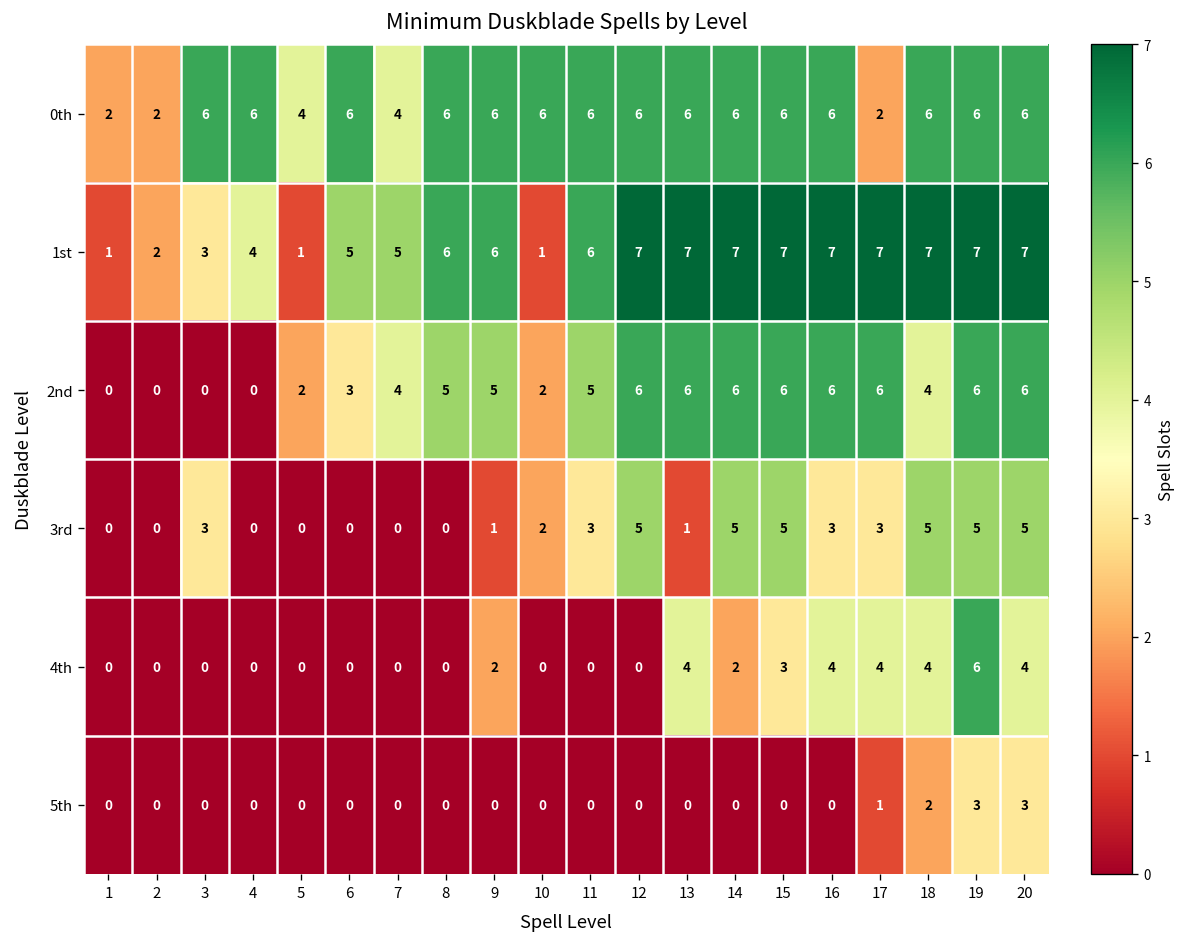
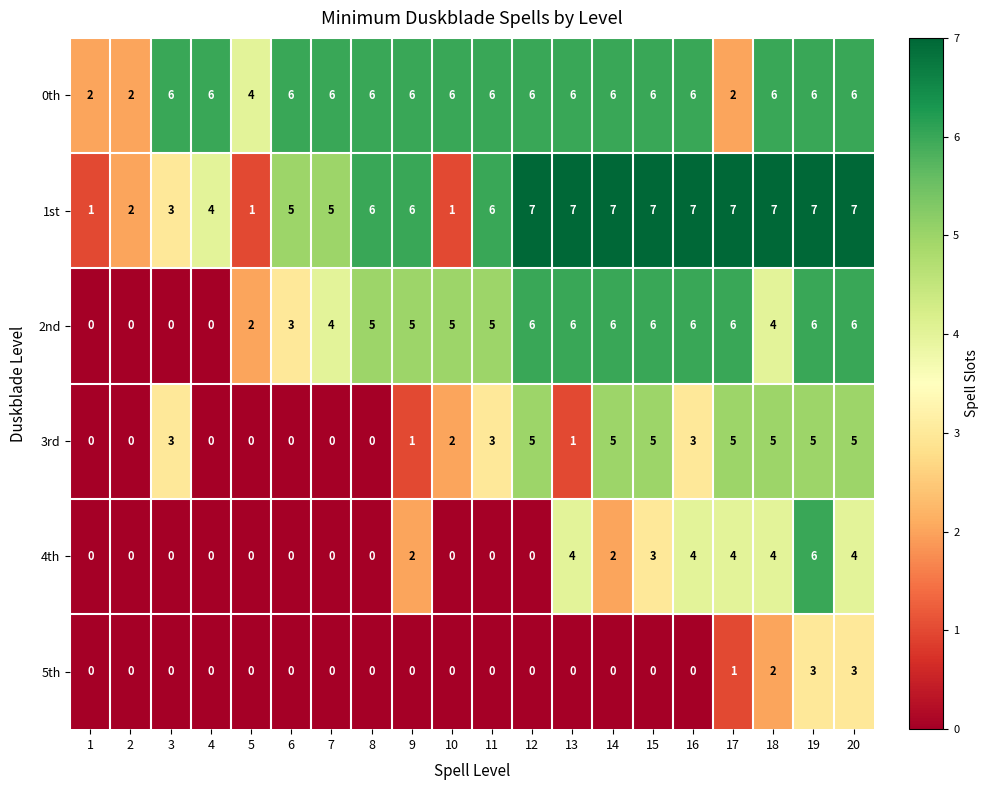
  {
    "0th": {
      "1": 2,
      "2": 2,
      "3": 6,
      "4": 6,
      "5": 4,
      "6": 6,
-     "7": 4,
+     "7": 6,
      "8": 6,
      "9": 6,
      "10": 6,
      "11": 6,
      "12": 6,
      "13": 6,
      "14": 6,
      "15": 6,
      "16": 6,
      "17": 2,
      "18": 6,
      "19": 6,
      "20": 6
    },
    "1st": {
      "1": 1,
      "2": 2,
      "3": 3,
      "4": 4,
      "5": 1,
      "6": 5,
      "7": 5,
      "8": 6,
      "9": 6,
      "10": 1,
      "11": 6,
      "12": 7,
      "13": 7,
      "14": 7,
      "15": 7,
      "16": 7,
      "17": 7,
      "18": 7,
      "19": 7,
      "20": 7
    },
    "2nd": {
      "1": 0,
      "2": 0,
      "3": 0,
      "4": 0,
      "5": 2,
      "6": 3,
      "7": 4,
      "8": 5,
      "9": 5,
-     "10": 2,
+     "10": 5,
      "11": 5,
      "12": 6,
      "13": 6,
      "14": 6,
      "15": 6,
      "16": 6,
      "17": 6,
      "18": 4,
      "19": 6,
      "20": 6
    },
    "3rd": {
      "1": 0,
      "2": 0,
      "3": 3,
      "4": 0,
      "5": 0,
      "6": 0,
      "7": 0,
      "8": 0,
      "9": 1,
      "10": 2,
      "11": 3,
      "12": 5,
      "13": 1,
      "14": 5,
      "15": 5,
      "16": 3,
-     "17": 3,
+     "17": 5,
      "18": 5,
      "19": 5,
      "20": 5
    },
    "4th": {
      "1": 0,
      "2": 0,
      "3": 0,
      "4": 0,
      "5": 0,
      "6": 0,
      "7": 0,
      "8": 0,
      "9": 2,
      "10": 0,
      "11": 0,
      "12": 0,
      "13": 4,
      "14": 2,
      "15": 3,
      "16": 4,
      "17": 4,
      "18": 4,
      "19": 6,
      "20": 4
    },
    "5th": {
      "1": 0,
      "2": 0,
      "3": 0,
      "4": 0,
      "5": 0,
      "6": 0,
      "7": 0,
      "8": 0,
      "9": 0,
      "10": 0,
      "11": 0,
      "12": 0,
      "13": 0,
      "14": 0,
      "15": 0,
      "16": 0,
      "17": 1,
      "18": 2,
      "19": 3,
      "20": 3
    }
  }
